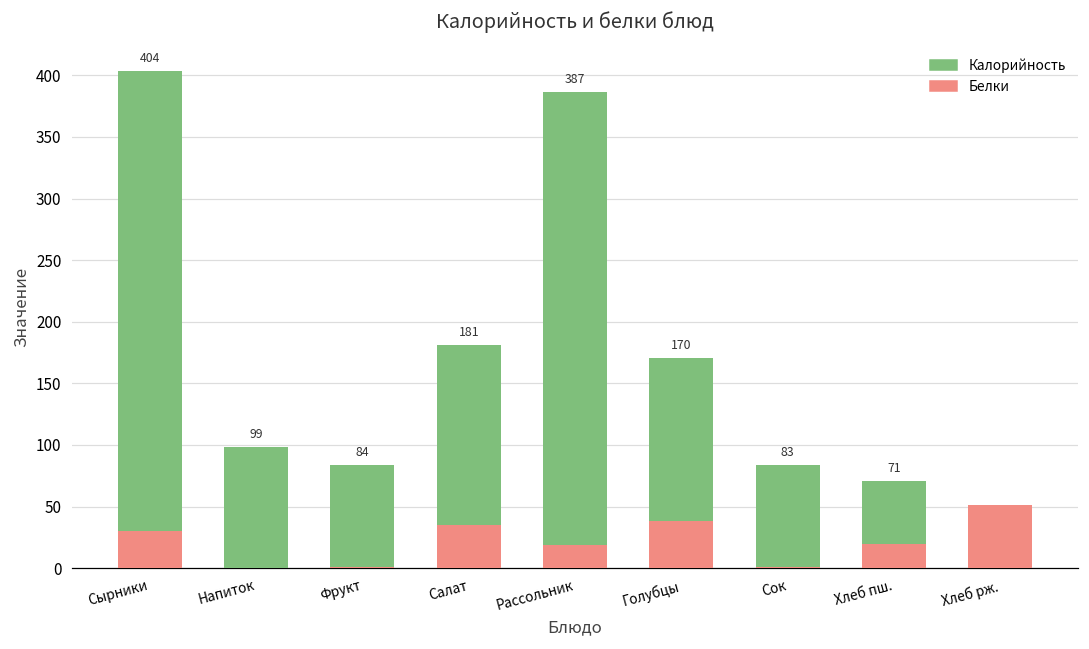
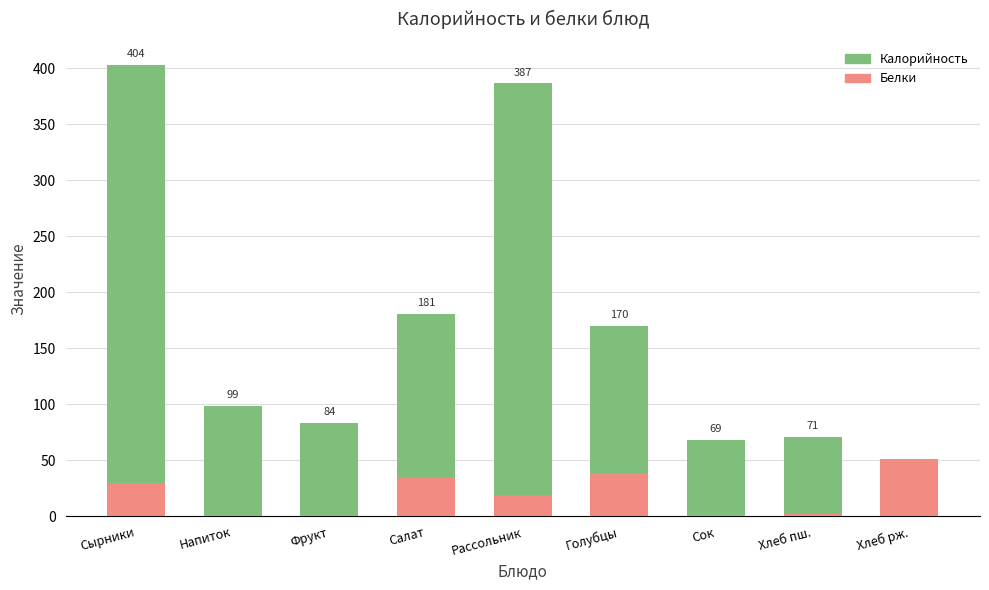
  {
    "Калорийность": {
      "Сырники": 404,
      "Напиток": 99,
      "Фрукт": 84,
      "Салат": 181,
      "Рассольник": 387,
      "Голубцы": 170,
-     "Сок": 83,
+     "Сок": 69,
      "Хлеб пш.": 71
    },
    "Белки": {
-     "Хлеб пш.": 19,
+     "Хлеб пш.": 2,
      "Хлеб рж.": 51
    }
  }
